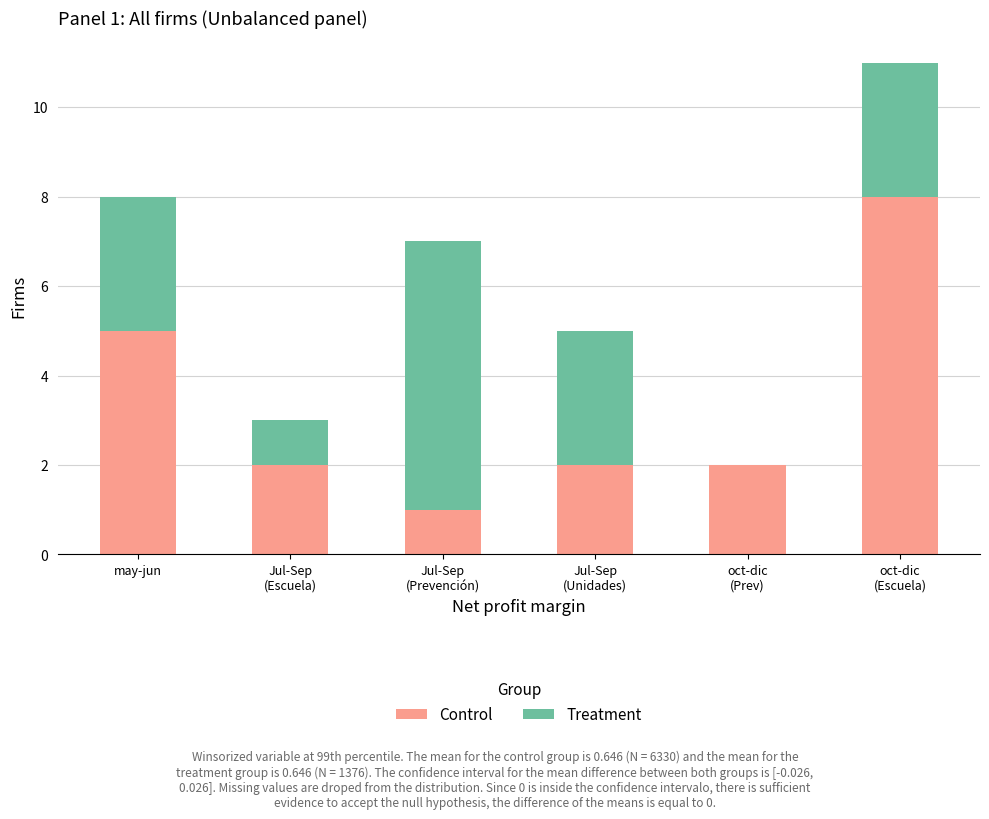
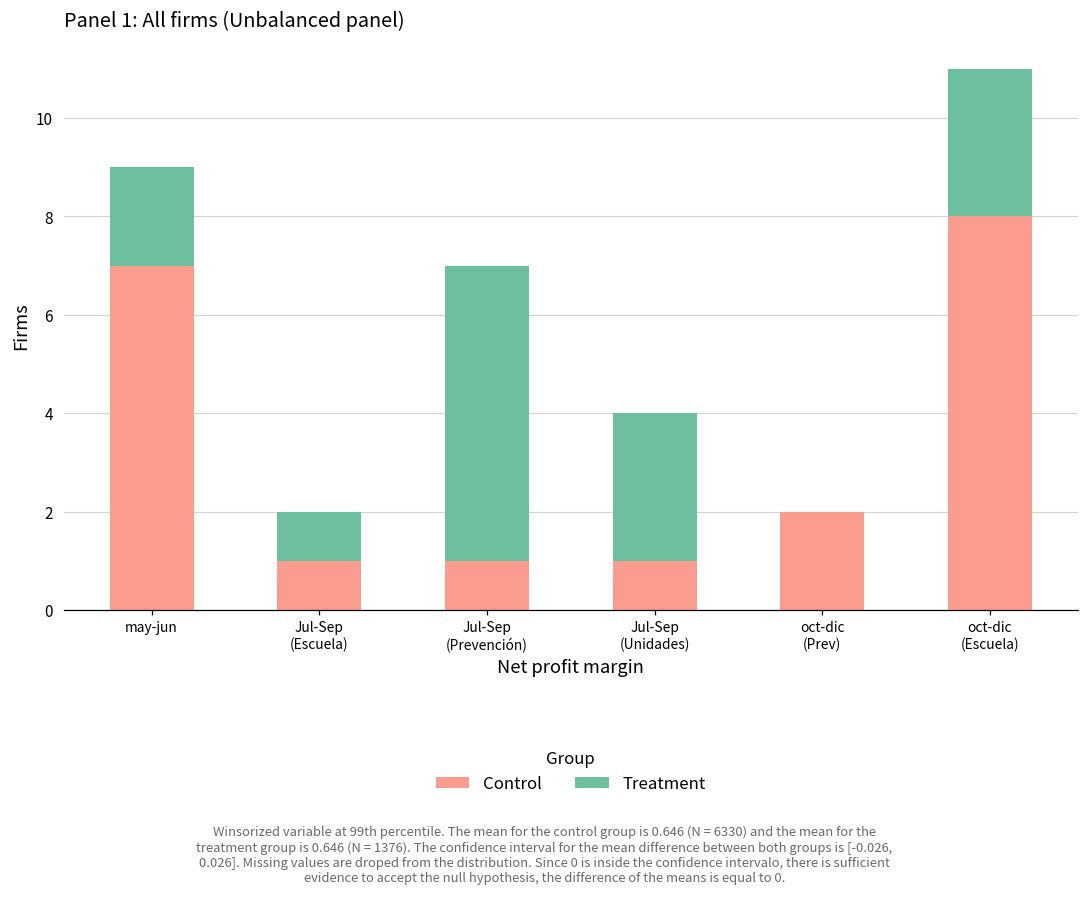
  {
    "Control": {
-     "may-jun": 5,
-     "Jul-Sep (Escuela)": 2,
+     "may-jun": 7,
+     "Jul-Sep (Escuela)": 1,
      "Jul-Sep (Prevención)": 1,
-     "Jul-Sep (Unidades)": 2,
+     "Jul-Sep (Unidades)": 1,
      "oct-dic (Prev)": 2,
      "oct-dic (Escuela)": 8
    },
    "Treatment": {
-     "may-jun": 3,
+     "may-jun": 2,
      "Jul-Sep (Escuela)": 1,
      "Jul-Sep (Prevención)": 6,
      "Jul-Sep (Unidades)": 3,
      "oct-dic (Prev)": 0,
      "oct-dic (Escuela)": 3
    }
  }
